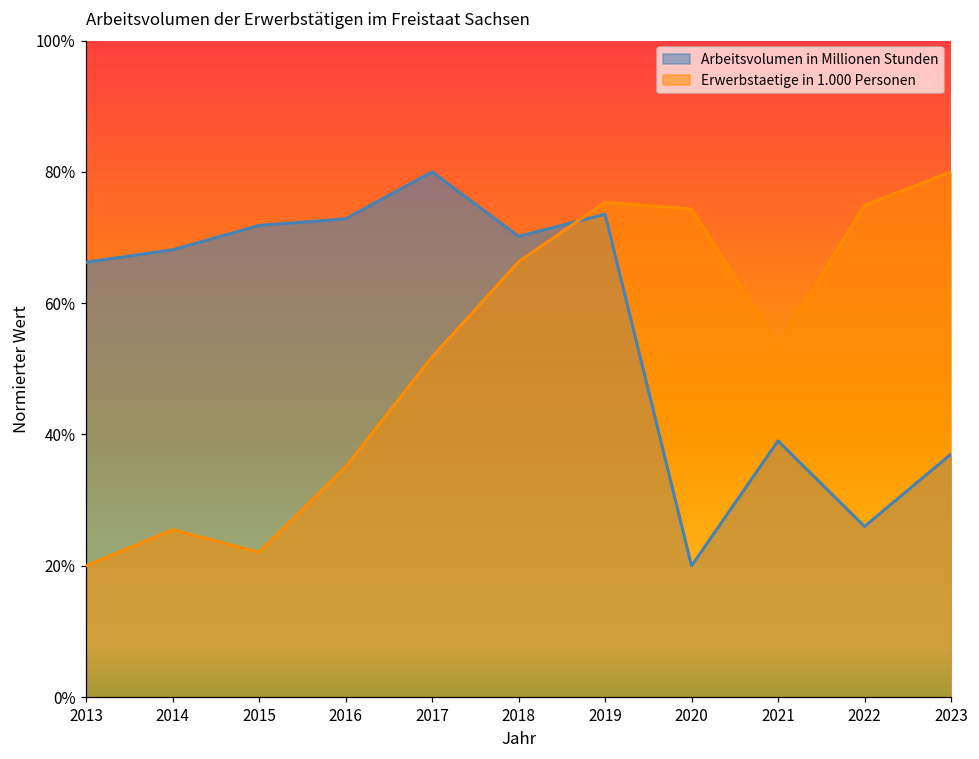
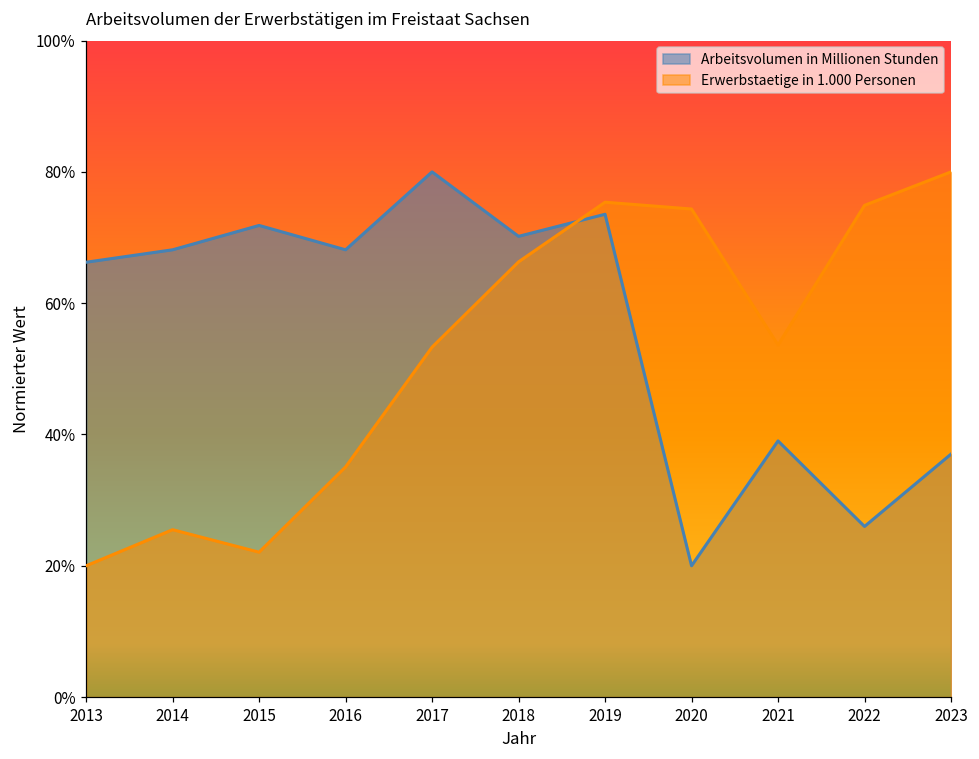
  {
    "Arbeitsvolumen in Millionen Stunden": {
      "2013": "66%",
      "2014": "68%",
      "2015": "72%",
-     "2016": "73%",
+     "2016": "68%",
      "2017": "80%",
      "2018": "70%",
      "2019": "74%",
      "2020": "20%",
      "2021": "39%",
      "2022": "26%",
      "2023": "37%"
    },
    "Erwerbstaetige in 1.000 Personen": {
      "2013": "20%",
      "2014": "25%",
      "2015": "22%",
      "2016": "35%",
-     "2017": "52%",
+     "2017": "53%",
      "2018": "66%",
      "2019": "75%",
      "2020": "74%",
      "2021": "54%",
      "2022": "75%",
      "2023": "80%"
    }
  }
